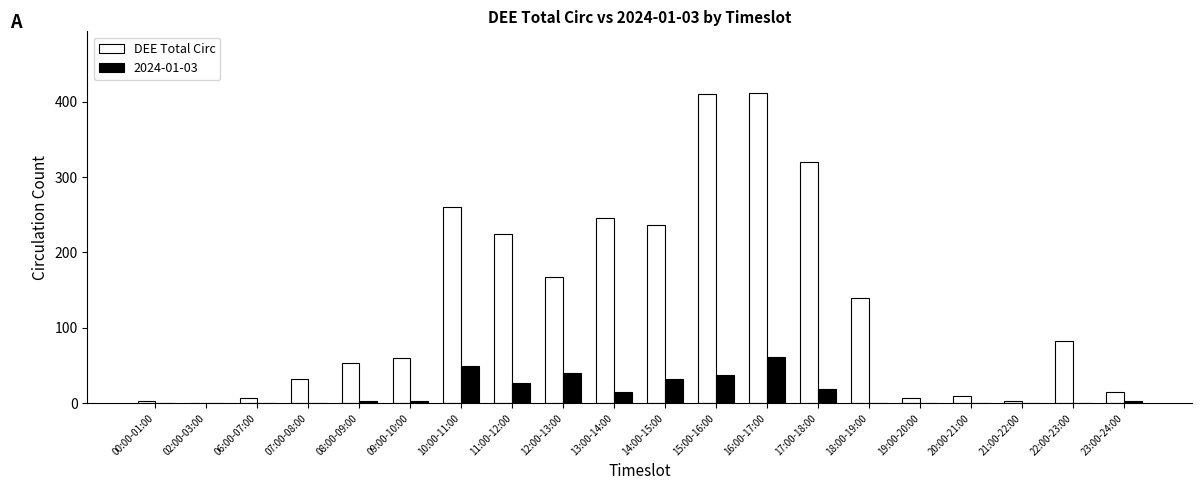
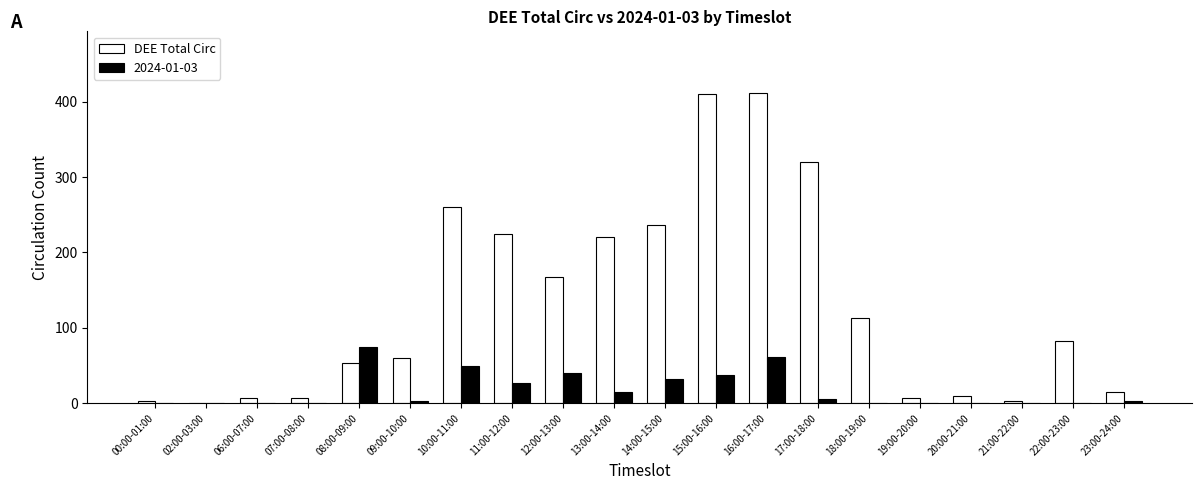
  {
    "DEE Total Circ": {
      "06:00-07:00": 10,
-     "07:00-08:00": 30,
+     "07:00-08:00": 10,
      "08:00-09:00": 50,
      "09:00-10:00": 60,
      "10:00-11:00": 260,
      "11:00-12:00": 230,
      "12:00-13:00": 170,
-     "13:00-14:00": 250,
+     "13:00-14:00": 220,
      "14:00-15:00": 240,
      "15:00-16:00": 410,
      "16:00-17:00": 410,
      "17:00-18:00": 320,
-     "18:00-19:00": 140,
+     "18:00-19:00": 110,
      "19:00-20:00": 10,
      "20:00-21:00": 10,
      "22:00-23:00": 80,
      "23:00-24:00": 20
    },
    "2024-01-03": {
      "00:00-01:00": 0,
      "02:00-03:00": 0,
      "06:00-07:00": 0,
      "07:00-08:00": 0,
-     "08:00-09:00": 0,
+     "08:00-09:00": 70,
      "10:00-11:00": 50,
      "11:00-12:00": 30,
      "12:00-13:00": 40,
      "13:00-14:00": 20,
      "14:00-15:00": 30,
      "15:00-16:00": 40,
      "16:00-17:00": 60,
-     "17:00-18:00": 20,
+     "17:00-18:00": 10,
      "18:00-19:00": 0,
      "19:00-20:00": 0,
      "20:00-21:00": 0,
      "21:00-22:00": 0,
      "22:00-23:00": 0
    }
  }
